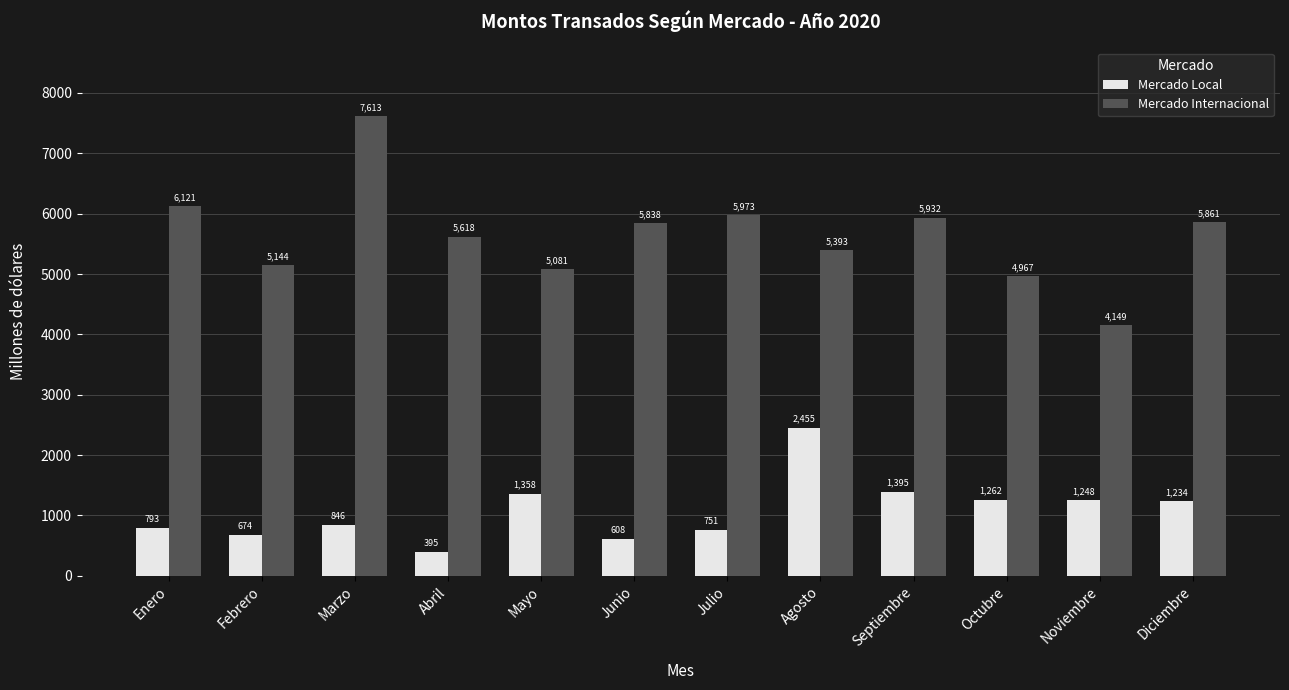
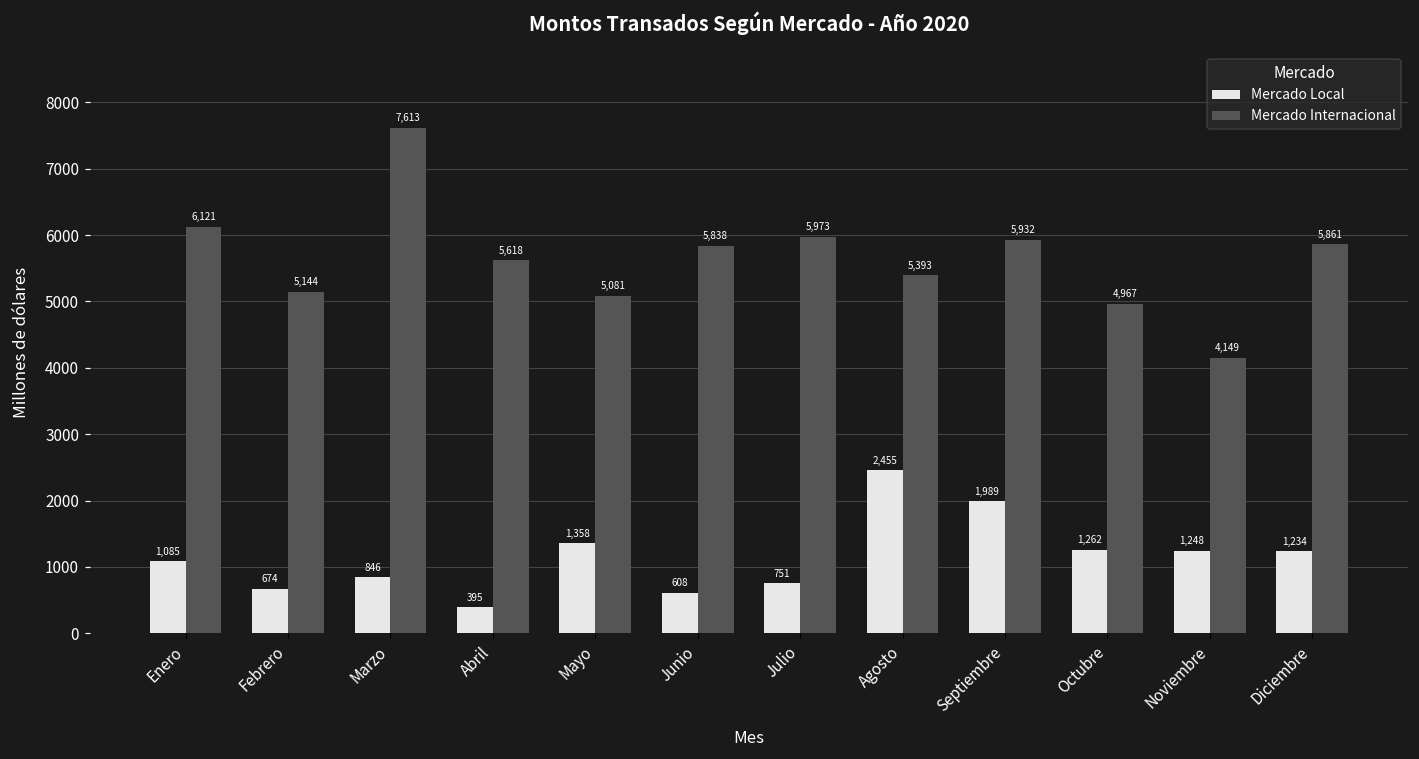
  {
    "Mercado Local": {
-     "Enero": "793",
+     "Enero": "1,085",
      "Febrero": "674",
      "Marzo": "846",
      "Abril": "395",
      "Mayo": "1,358",
      "Junio": "608",
      "Julio": "751",
      "Agosto": "2,455",
-     "Septiembre": "1,395",
+     "Septiembre": "1,989",
      "Octubre": "1,262",
      "Noviembre": "1,248",
      "Diciembre": "1,234"
    },
    "Mercado Internacional": {
      "Enero": "6,121",
      "Febrero": "5,144",
      "Marzo": "7,613",
      "Abril": "5,618",
      "Mayo": "5,081",
      "Junio": "5,838",
      "Julio": "5,973",
      "Agosto": "5,393",
      "Septiembre": "5,932",
      "Octubre": "4,967",
      "Noviembre": "4,149",
      "Diciembre": "5,861"
    }
  }
